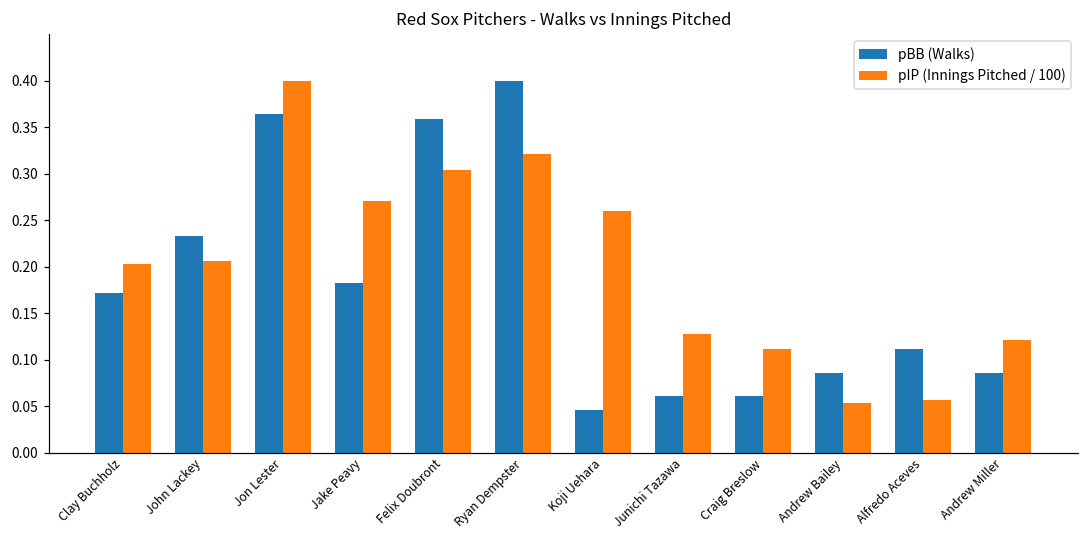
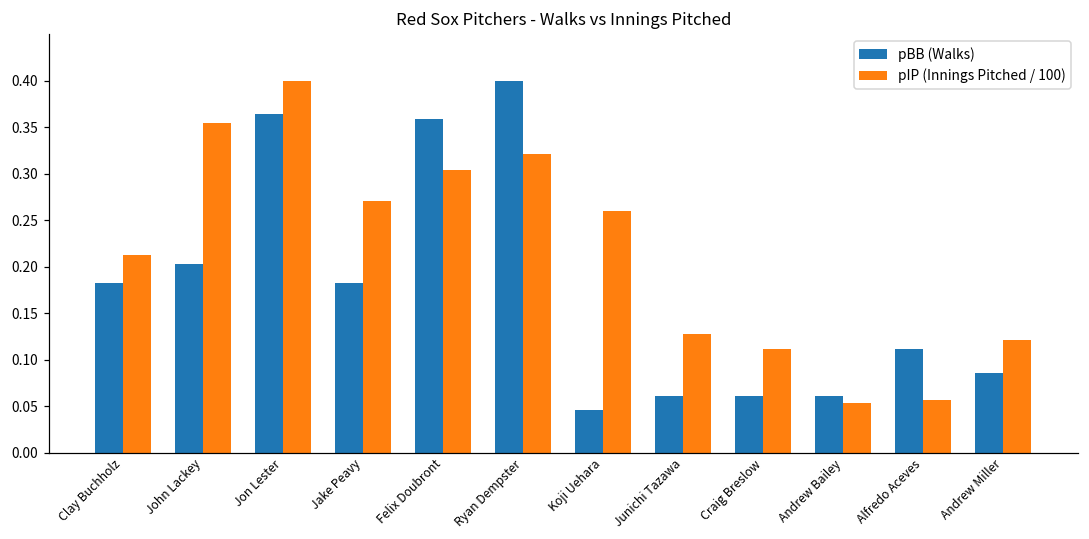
  {
    "pBB (Walks)": {
-     "Clay Buchholz": 0.17,
-     "John Lackey": 0.23,
+     "Clay Buchholz": 0.18,
+     "John Lackey": 0.20,
      "Jon Lester": 0.36,
      "Jake Peavy": 0.18,
      "Felix Doubront": 0.36,
      "Ryan Dempster": 0.40,
      "Koji Uehara": 0.05,
      "Junichi Tazawa": 0.06,
      "Craig Breslow": 0.06,
-     "Andrew Bailey": 0.09,
+     "Andrew Bailey": 0.06,
      "Alfredo Aceves": 0.11,
      "Andrew Miller": 0.09
    },
    "pIP (Innings Pitched / 100)": {
-     "Clay Buchholz": 0.20,
-     "John Lackey": 0.21,
+     "Clay Buchholz": 0.21,
+     "John Lackey": 0.35,
      "Jon Lester": 0.40,
      "Jake Peavy": 0.27,
      "Felix Doubront": 0.30,
      "Ryan Dempster": 0.32,
      "Koji Uehara": 0.26,
      "Junichi Tazawa": 0.13,
      "Craig Breslow": 0.11,
      "Andrew Bailey": 0.05,
      "Alfredo Aceves": 0.06,
      "Andrew Miller": 0.12
    }
  }
